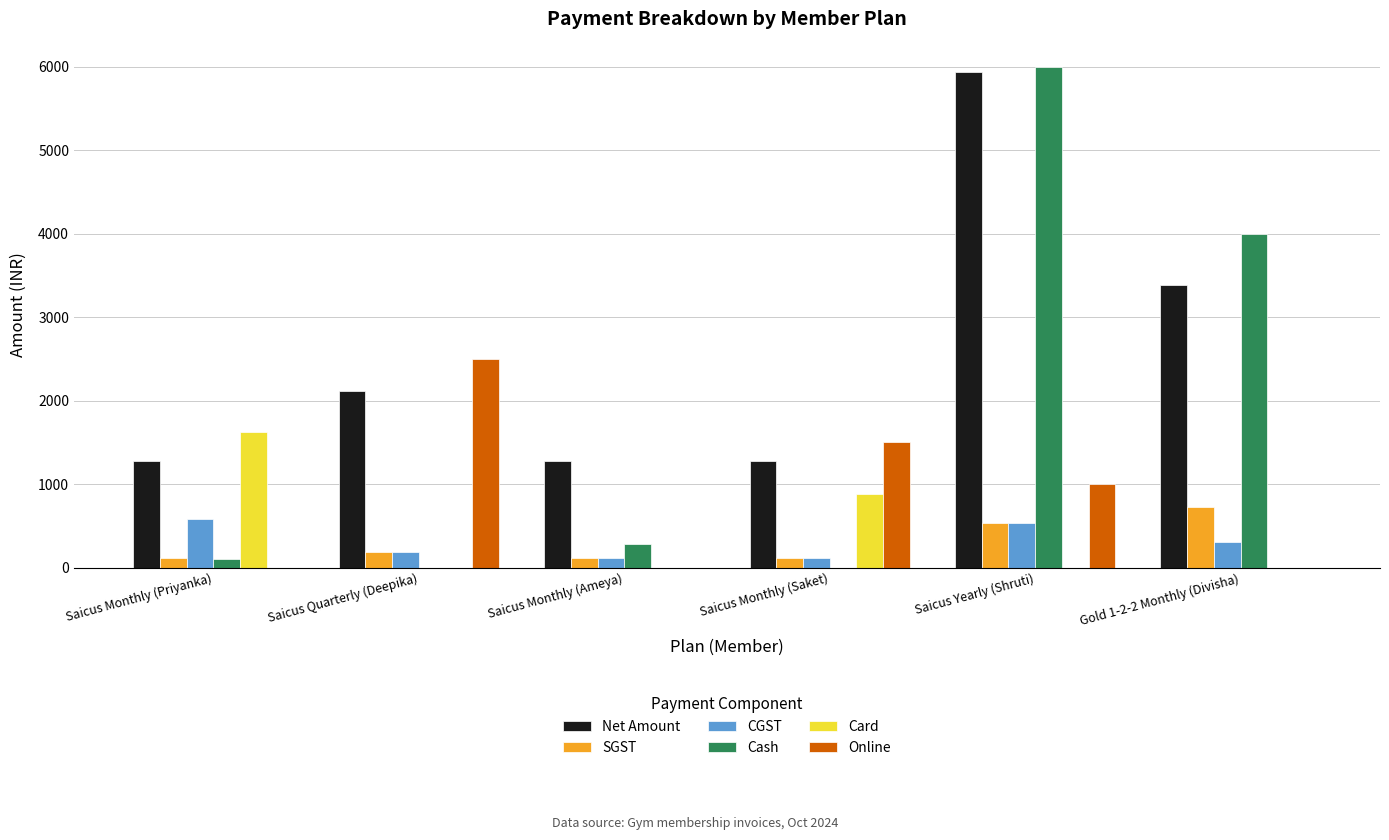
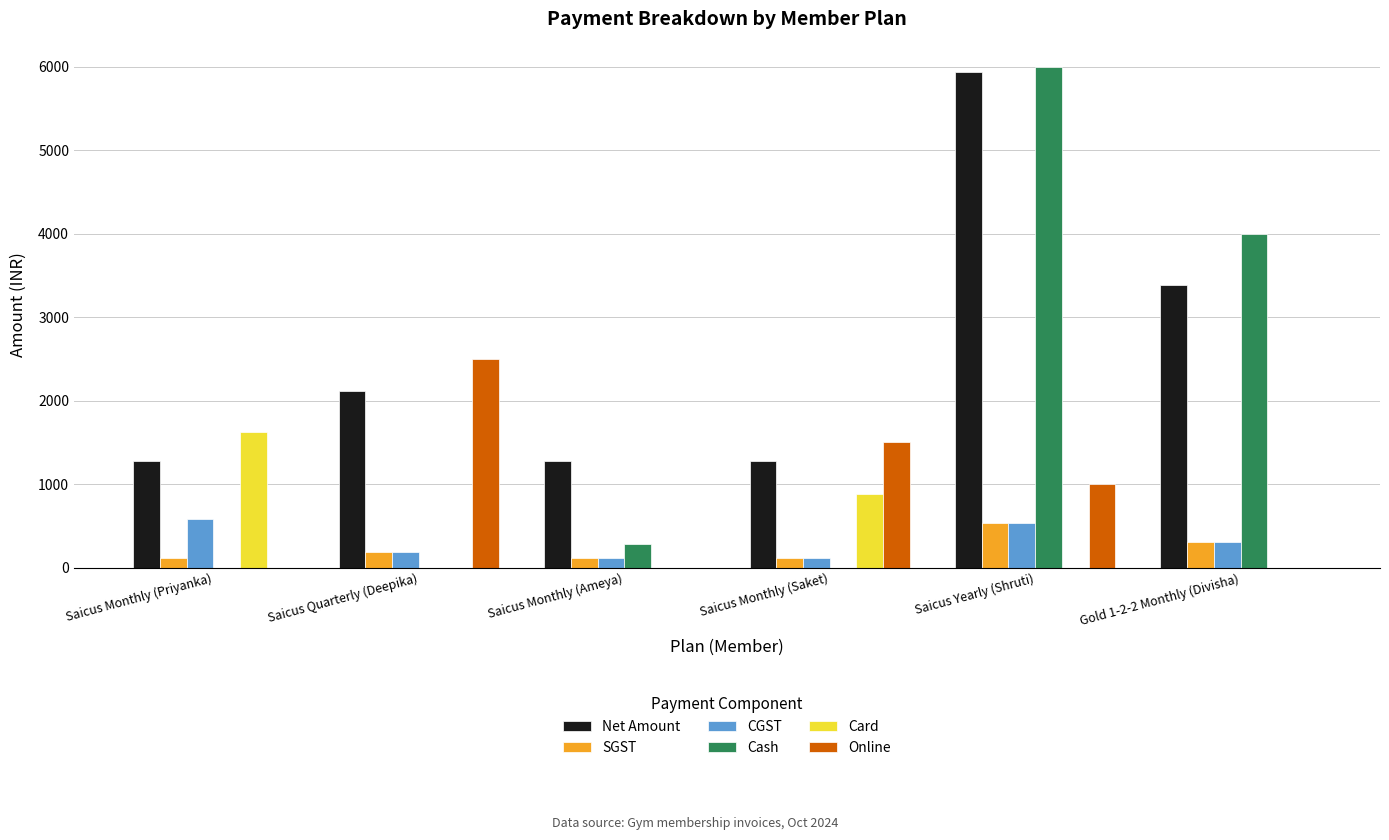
  {
    "Net Amount": {
      "Saicus Monthly (Priyanka)": 1300,
      "Saicus Quarterly (Deepika)": 2100,
      "Saicus Monthly (Ameya)": 1300,
      "Saicus Monthly (Saket)": 1300,
      "Saicus Yearly (Shruti)": 5900,
      "Gold 1-2-2 Monthly (Divisha)": 3400
    },
    "SGST": {
      "Saicus Monthly (Priyanka)": 100,
      "Saicus Quarterly (Deepika)": 200,
      "Saicus Monthly (Ameya)": 100,
      "Saicus Monthly (Saket)": 100,
      "Saicus Yearly (Shruti)": 500,
-     "Gold 1-2-2 Monthly (Divisha)": 700
+     "Gold 1-2-2 Monthly (Divisha)": 300
    },
    "CGST": {
      "Saicus Monthly (Priyanka)": 600,
      "Saicus Quarterly (Deepika)": 200,
      "Saicus Monthly (Ameya)": 100,
      "Saicus Monthly (Saket)": 100,
      "Saicus Yearly (Shruti)": 500,
      "Gold 1-2-2 Monthly (Divisha)": 300
    },
    "Cash": {
-     "Saicus Monthly (Priyanka)": 100,
+     "Saicus Monthly (Priyanka)": 0,
      "Saicus Quarterly (Deepika)": 0,
      "Saicus Monthly (Ameya)": 300,
      "Saicus Monthly (Saket)": 0,
      "Saicus Yearly (Shruti)": 6000,
      "Gold 1-2-2 Monthly (Divisha)": 4000
    },
    "Card": {
      "Saicus Monthly (Priyanka)": 1600,
      "Saicus Quarterly (Deepika)": 0,
      "Saicus Monthly (Ameya)": 0,
      "Saicus Monthly (Saket)": 900,
      "Saicus Yearly (Shruti)": 0,
      "Gold 1-2-2 Monthly (Divisha)": 0
    },
    "Online": {
      "Saicus Monthly (Priyanka)": 0,
      "Saicus Quarterly (Deepika)": 2500,
      "Saicus Monthly (Ameya)": 0,
      "Saicus Monthly (Saket)": 1500,
      "Saicus Yearly (Shruti)": 1000,
      "Gold 1-2-2 Monthly (Divisha)": 0
    }
  }
